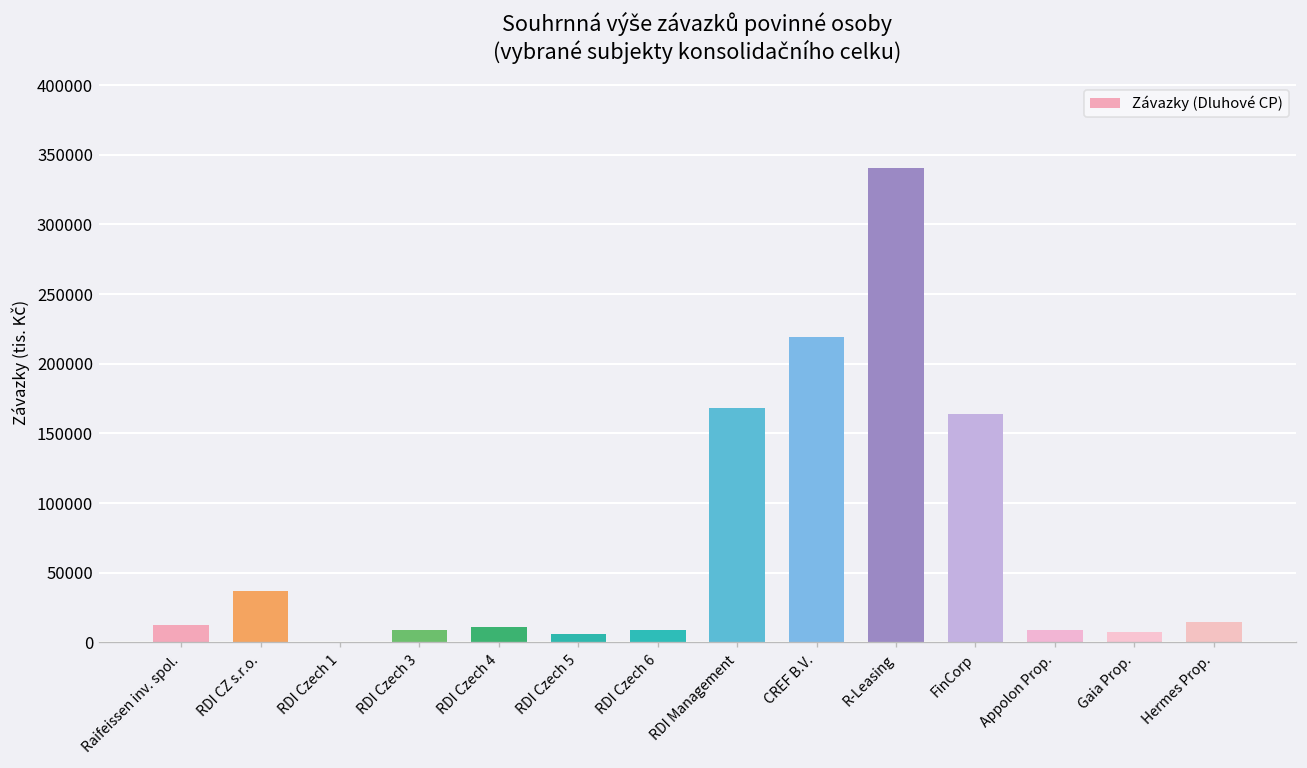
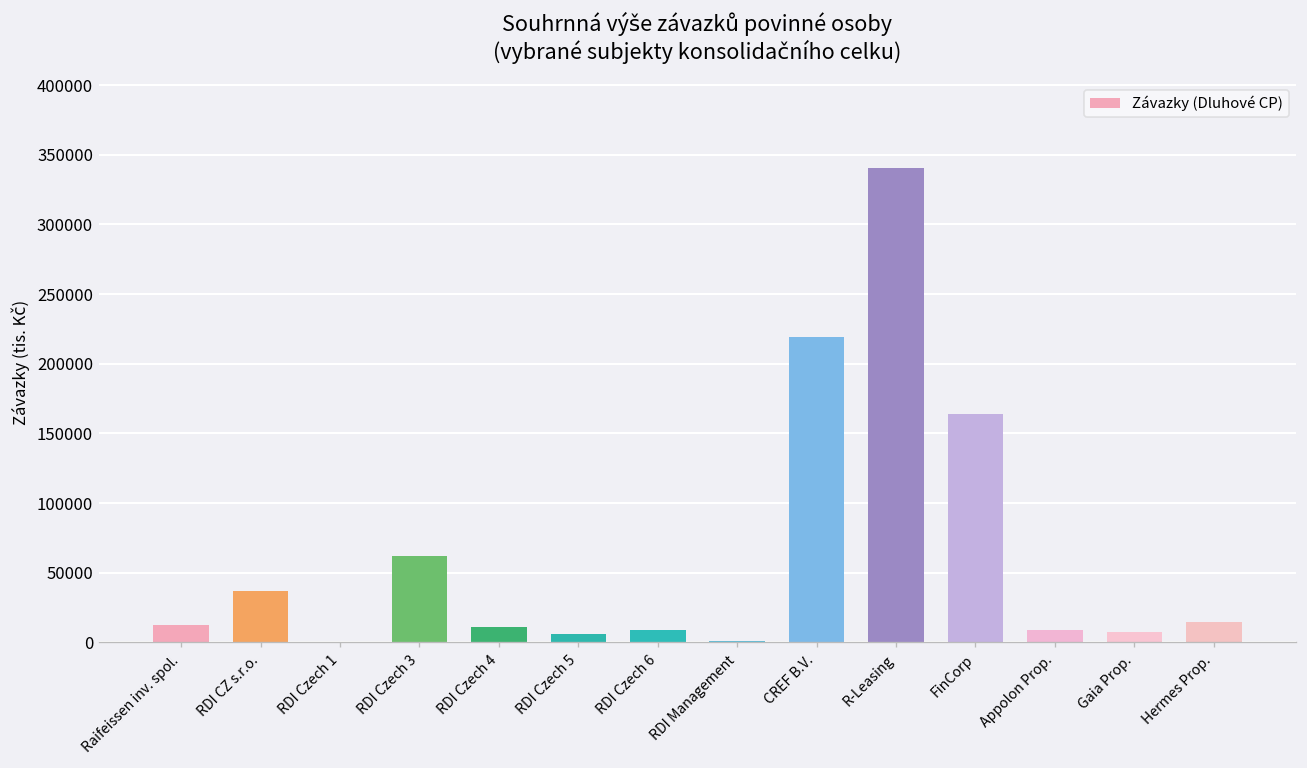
  {
    "Raifeissen inv. spol.": 12000,
    "RDI CZ s.r.o.": 37000,
-   "RDI Czech 3": 9000,
+   "RDI Czech 3": 62000,
    "RDI Czech 4": 11000,
    "RDI Czech 5": 6000,
    "RDI Czech 6": 9000,
-   "RDI Management": 169000,
+   "RDI Management": 1000,
    "CREF B.V.": 219000,
    "R-Leasing": 341000,
    "FinCorp": 164000,
    "Appolon Prop.": 9000,
    "Gaia Prop.": 8000,
    "Hermes Prop.": 15000
  }
